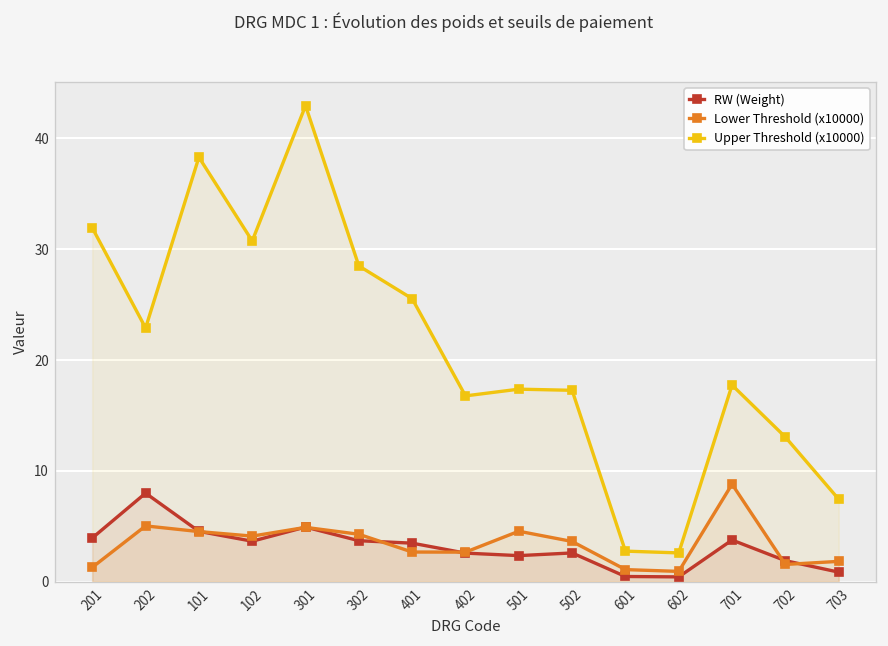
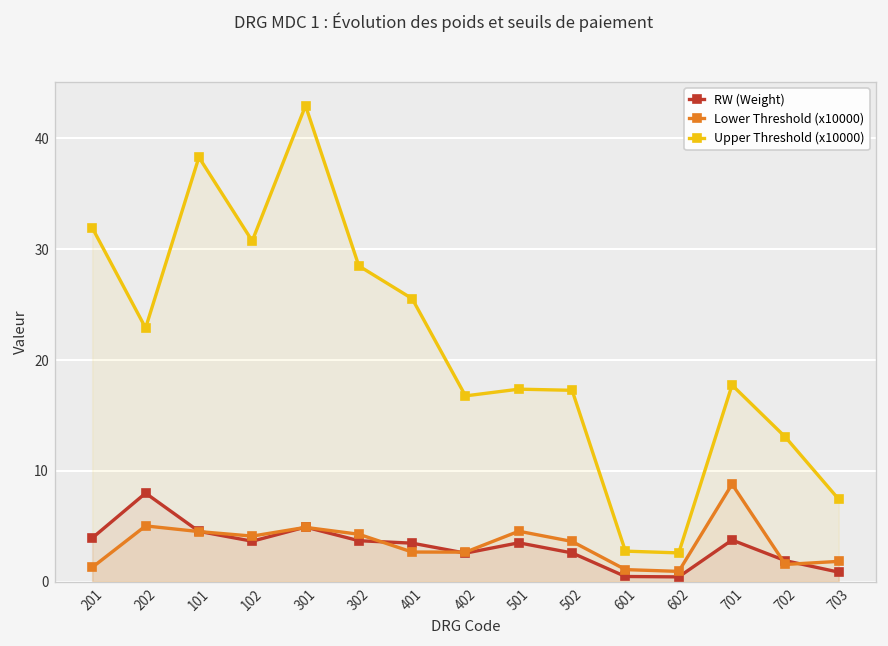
  {
    "RW (Weight)": {
      "201": 4,
      "202": 8,
      "102": 4,
      "302": 4,
      "401": 3,
-     "501": 2,
+     "501": 4,
      "502": 3,
      "601": 0,
      "602": 0,
      "701": 4,
      "702": 2,
      "703": 1
    },
    "Lower Threshold (x10000)": {
      "201": 1,
      "202": 5,
      "102": 4,
      "302": 4,
      "401": 3,
      "501": 5,
      "502": 4,
      "601": 1,
      "602": 1,
      "701": 9,
      "702": 2,
      "703": 2
    },
    "Upper Threshold (x10000)": {
      "201": 32,
      "202": 23,
      "101": 38,
      "102": 31,
      "301": 43,
      "302": 28,
      "401": 26,
      "402": 17,
      "501": 17,
      "502": 17,
      "601": 3,
      "602": 3,
      "701": 18,
      "702": 13,
      "703": 7
    }
  }
